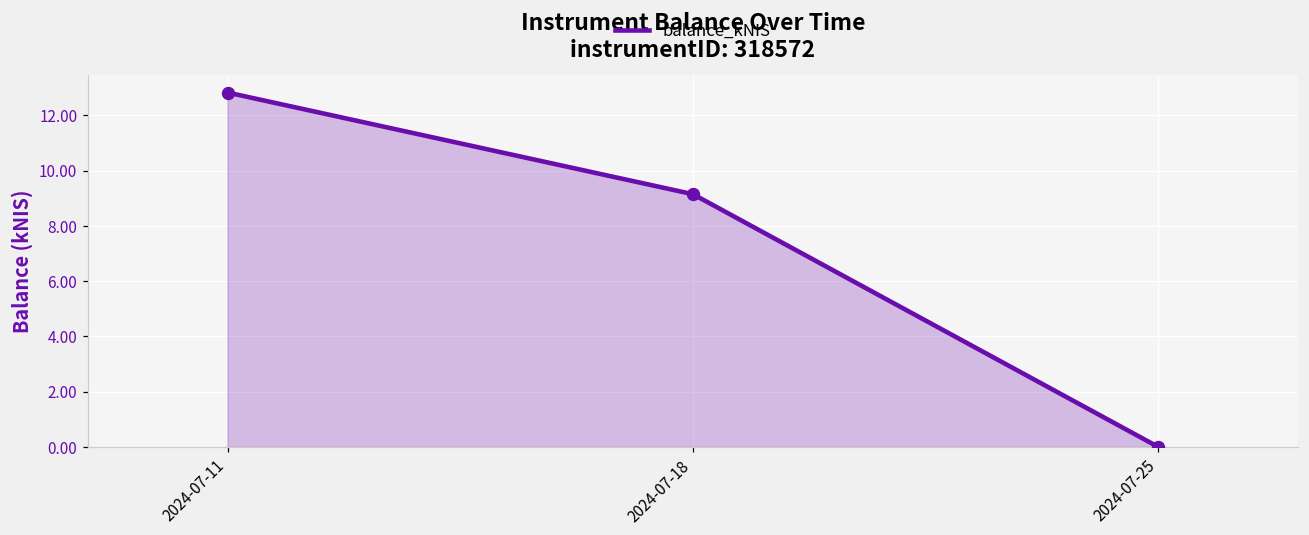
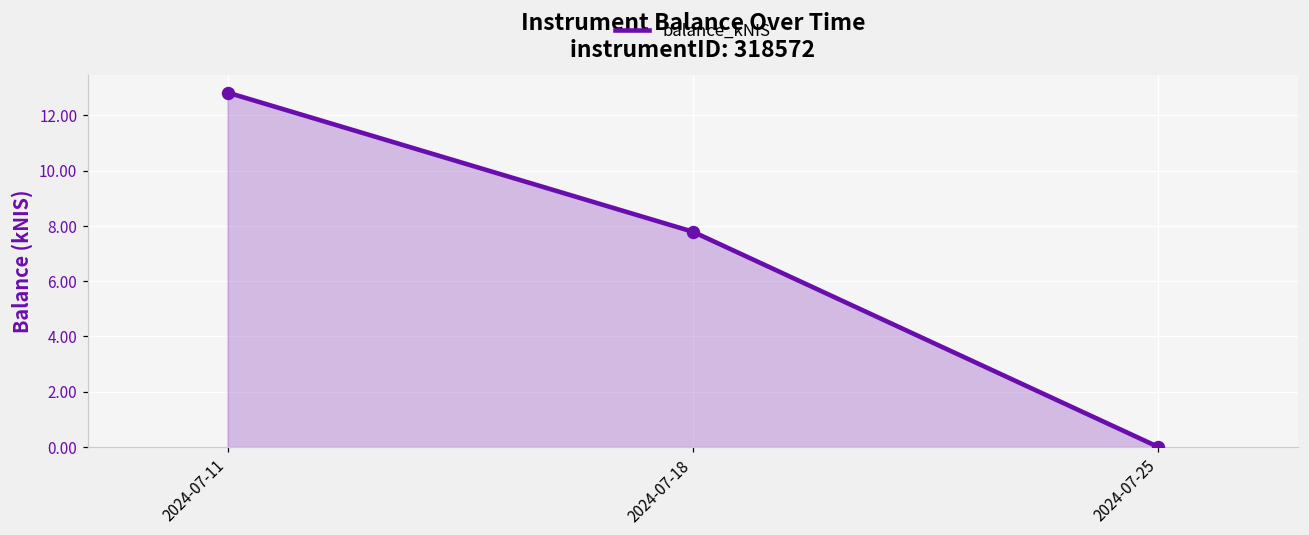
  {
    "2024-07-11": 12.8,
-   "2024-07-18": 9.2,
+   "2024-07-18": 7.8,
    "2024-07-25": 0.0
  }
